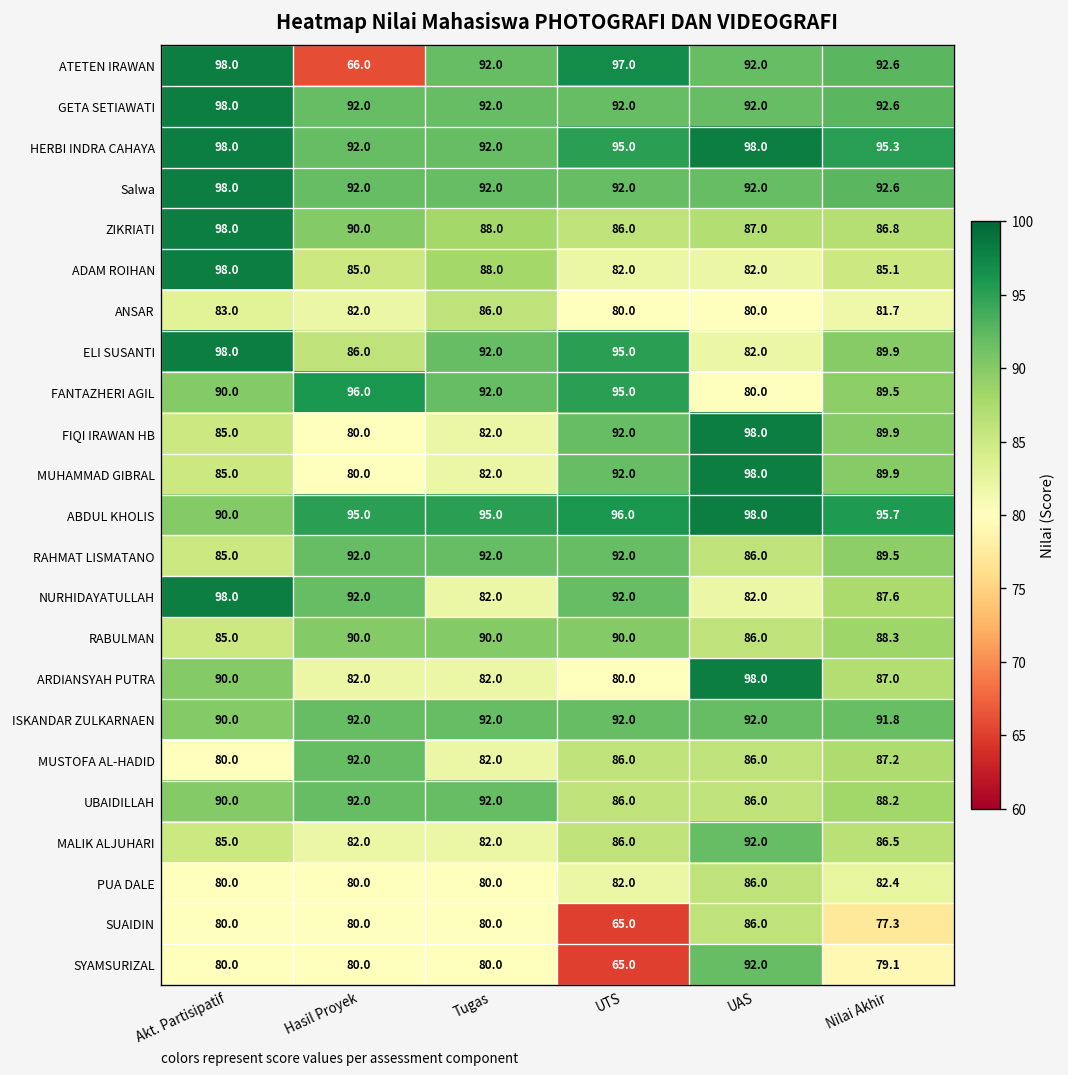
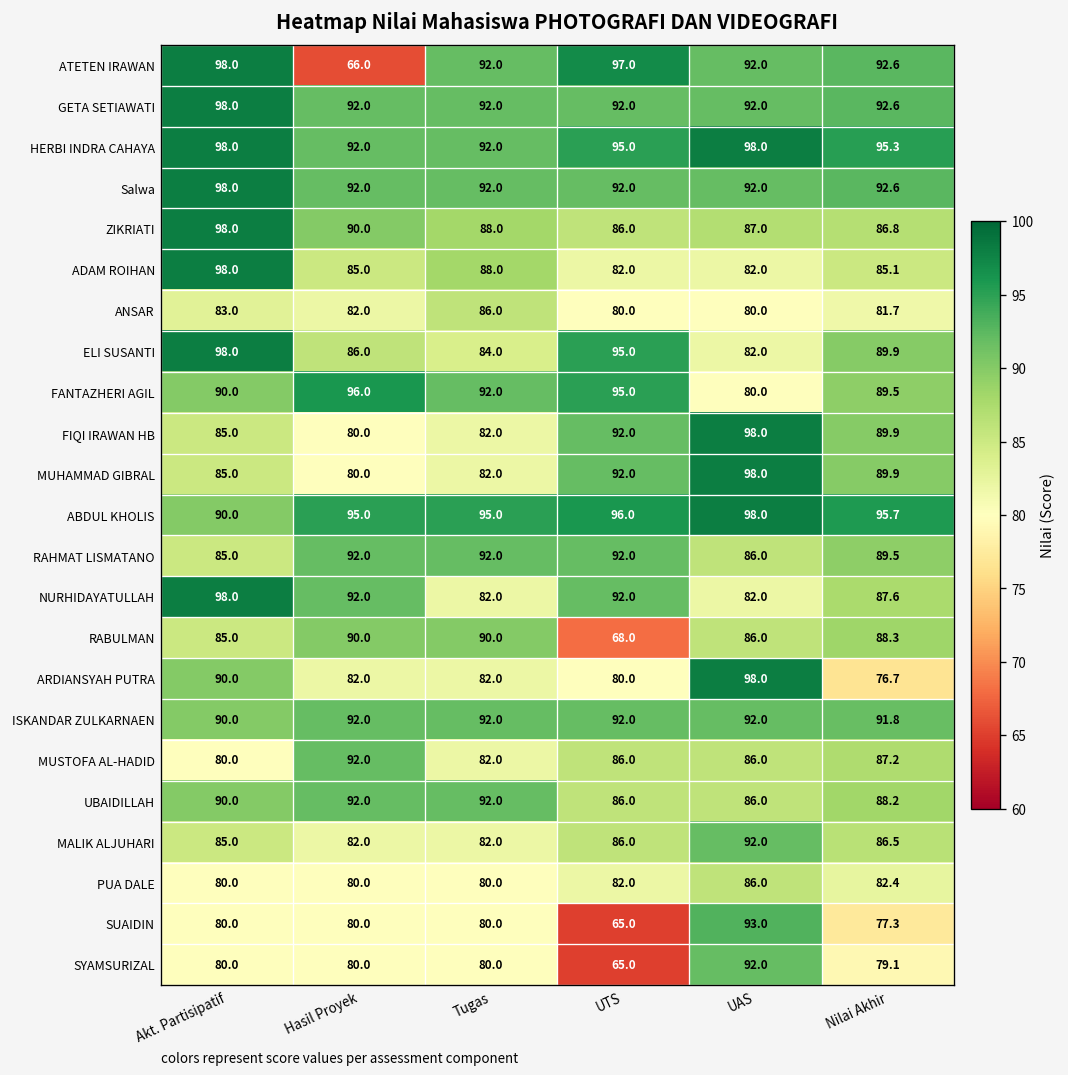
  {
    "ATETEN IRAWAN": {
      "Akt. Partisipatif": 98.0,
      "Hasil Proyek": 66.0,
      "Tugas": 92.0,
      "UTS": 97.0,
      "UAS": 92.0,
      "Nilai Akhir": 92.6
    },
    "GETA SETIAWATI": {
      "Akt. Partisipatif": 98.0,
      "Hasil Proyek": 92.0,
      "Tugas": 92.0,
      "UTS": 92.0,
      "UAS": 92.0,
      "Nilai Akhir": 92.6
    },
    "HERBI INDRA CAHAYA": {
      "Akt. Partisipatif": 98.0,
      "Hasil Proyek": 92.0,
      "Tugas": 92.0,
      "UTS": 95.0,
      "UAS": 98.0,
      "Nilai Akhir": 95.3
    },
    "Salwa": {
      "Akt. Partisipatif": 98.0,
      "Hasil Proyek": 92.0,
      "Tugas": 92.0,
      "UTS": 92.0,
      "UAS": 92.0,
      "Nilai Akhir": 92.6
    },
    "ZIKRIATI": {
      "Akt. Partisipatif": 98.0,
      "Hasil Proyek": 90.0,
      "Tugas": 88.0,
      "UTS": 86.0,
      "UAS": 87.0,
      "Nilai Akhir": 86.8
    },
    "ADAM ROIHAN": {
      "Akt. Partisipatif": 98.0,
      "Hasil Proyek": 85.0,
      "Tugas": 88.0,
      "UTS": 82.0,
      "UAS": 82.0,
      "Nilai Akhir": 85.1
    },
    "ANSAR": {
      "Akt. Partisipatif": 83.0,
      "Hasil Proyek": 82.0,
      "Tugas": 86.0,
      "UTS": 80.0,
      "UAS": 80.0,
      "Nilai Akhir": 81.7
    },
    "ELI SUSANTI": {
      "Akt. Partisipatif": 98.0,
      "Hasil Proyek": 86.0,
-     "Tugas": 92.0,
+     "Tugas": 84.0,
      "UTS": 95.0,
      "UAS": 82.0,
      "Nilai Akhir": 89.9
    },
    "FANTAZHERI AGIL": {
      "Akt. Partisipatif": 90.0,
      "Hasil Proyek": 96.0,
      "Tugas": 92.0,
      "UTS": 95.0,
      "UAS": 80.0,
      "Nilai Akhir": 89.5
    },
    "FIQI IRAWAN HB": {
      "Akt. Partisipatif": 85.0,
      "Hasil Proyek": 80.0,
      "Tugas": 82.0,
      "UTS": 92.0,
      "UAS": 98.0,
      "Nilai Akhir": 89.9
    },
    "MUHAMMAD GIBRAL": {
      "Akt. Partisipatif": 85.0,
      "Hasil Proyek": 80.0,
      "Tugas": 82.0,
      "UTS": 92.0,
      "UAS": 98.0,
      "Nilai Akhir": 89.9
    },
    "ABDUL KHOLIS": {
      "Akt. Partisipatif": 90.0,
      "Hasil Proyek": 95.0,
      "Tugas": 95.0,
      "UTS": 96.0,
      "UAS": 98.0,
      "Nilai Akhir": 95.7
    },
    "RAHMAT LISMATANO": {
      "Akt. Partisipatif": 85.0,
      "Hasil Proyek": 92.0,
      "Tugas": 92.0,
      "UTS": 92.0,
      "UAS": 86.0,
      "Nilai Akhir": 89.5
    },
    "NURHIDAYATULLAH": {
      "Akt. Partisipatif": 98.0,
      "Hasil Proyek": 92.0,
      "Tugas": 82.0,
      "UTS": 92.0,
      "UAS": 82.0,
      "Nilai Akhir": 87.6
    },
    "RABULMAN": {
      "Akt. Partisipatif": 85.0,
      "Hasil Proyek": 90.0,
      "Tugas": 90.0,
-     "UTS": 90.0,
+     "UTS": 68.0,
      "UAS": 86.0,
      "Nilai Akhir": 88.3
    },
    "ARDIANSYAH PUTRA": {
      "Akt. Partisipatif": 90.0,
      "Hasil Proyek": 82.0,
      "Tugas": 82.0,
      "UTS": 80.0,
      "UAS": 98.0,
-     "Nilai Akhir": 87.0
+     "Nilai Akhir": 76.7
    },
    "ISKANDAR ZULKARNAEN": {
      "Akt. Partisipatif": 90.0,
      "Hasil Proyek": 92.0,
      "Tugas": 92.0,
      "UTS": 92.0,
      "UAS": 92.0,
      "Nilai Akhir": 91.8
    },
    "MUSTOFA AL-HADID": {
      "Akt. Partisipatif": 80.0,
      "Hasil Proyek": 92.0,
      "Tugas": 82.0,
      "UTS": 86.0,
      "UAS": 86.0,
      "Nilai Akhir": 87.2
    },
    "UBAIDILLAH": {
      "Akt. Partisipatif": 90.0,
      "Hasil Proyek": 92.0,
      "Tugas": 92.0,
      "UTS": 86.0,
      "UAS": 86.0,
      "Nilai Akhir": 88.2
    },
    "MALIK ALJUHARI": {
      "Akt. Partisipatif": 85.0,
      "Hasil Proyek": 82.0,
      "Tugas": 82.0,
      "UTS": 86.0,
      "UAS": 92.0,
      "Nilai Akhir": 86.5
    },
    "PUA DALE": {
      "Akt. Partisipatif": 80.0,
      "Hasil Proyek": 80.0,
      "Tugas": 80.0,
      "UTS": 82.0,
      "UAS": 86.0,
      "Nilai Akhir": 82.4
    },
    "SUAIDIN": {
      "Akt. Partisipatif": 80.0,
      "Hasil Proyek": 80.0,
      "Tugas": 80.0,
      "UTS": 65.0,
-     "UAS": 86.0,
+     "UAS": 93.0,
      "Nilai Akhir": 77.3
    },
    "SYAMSURIZAL": {
      "Akt. Partisipatif": 80.0,
      "Hasil Proyek": 80.0,
      "Tugas": 80.0,
      "UTS": 65.0,
      "UAS": 92.0,
      "Nilai Akhir": 79.1
    }
  }
